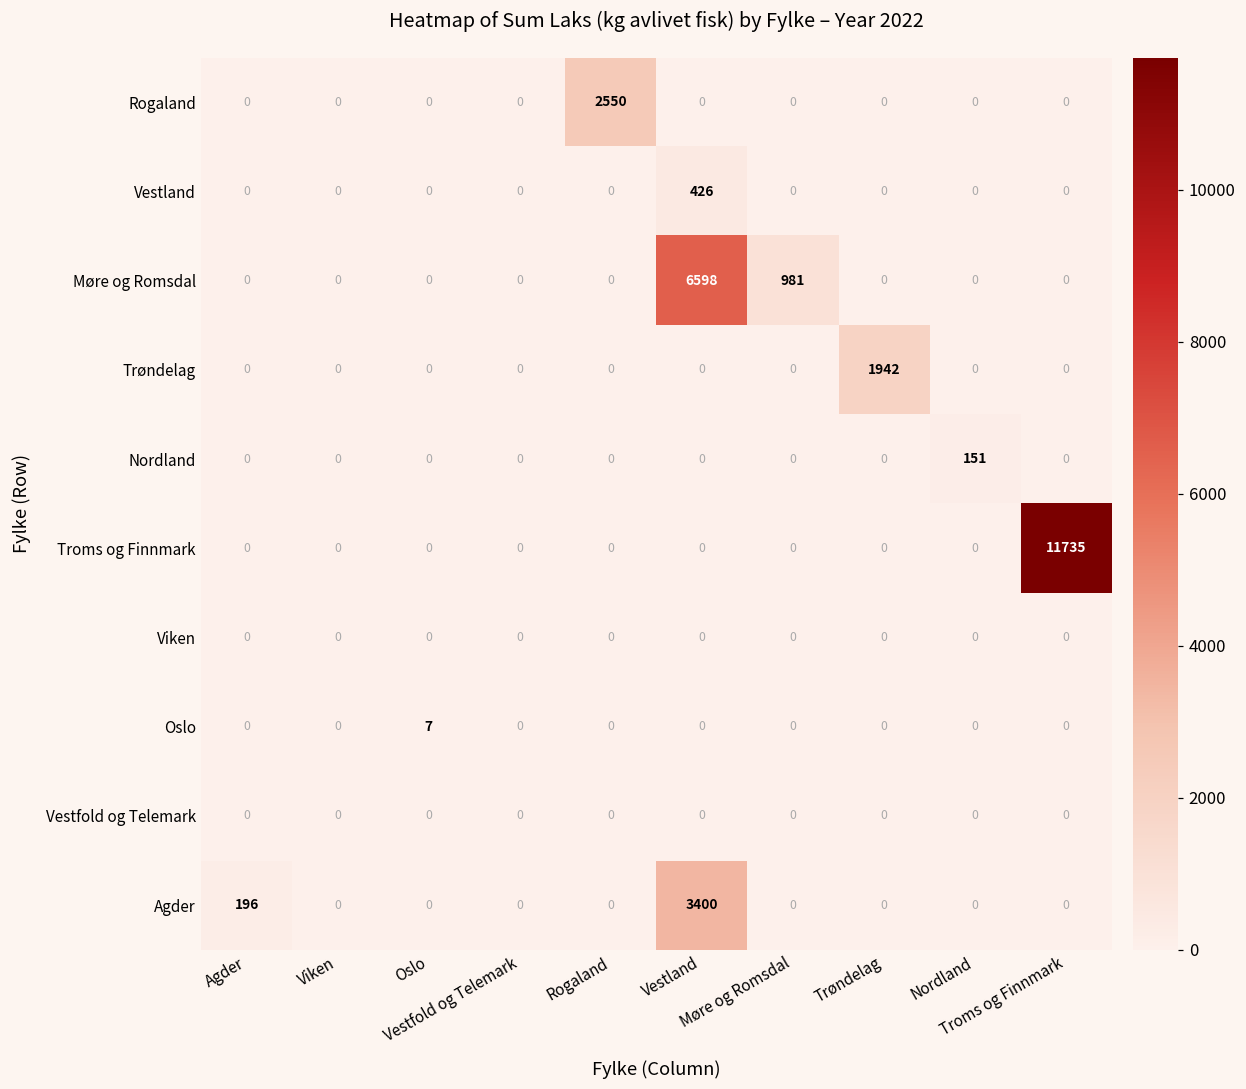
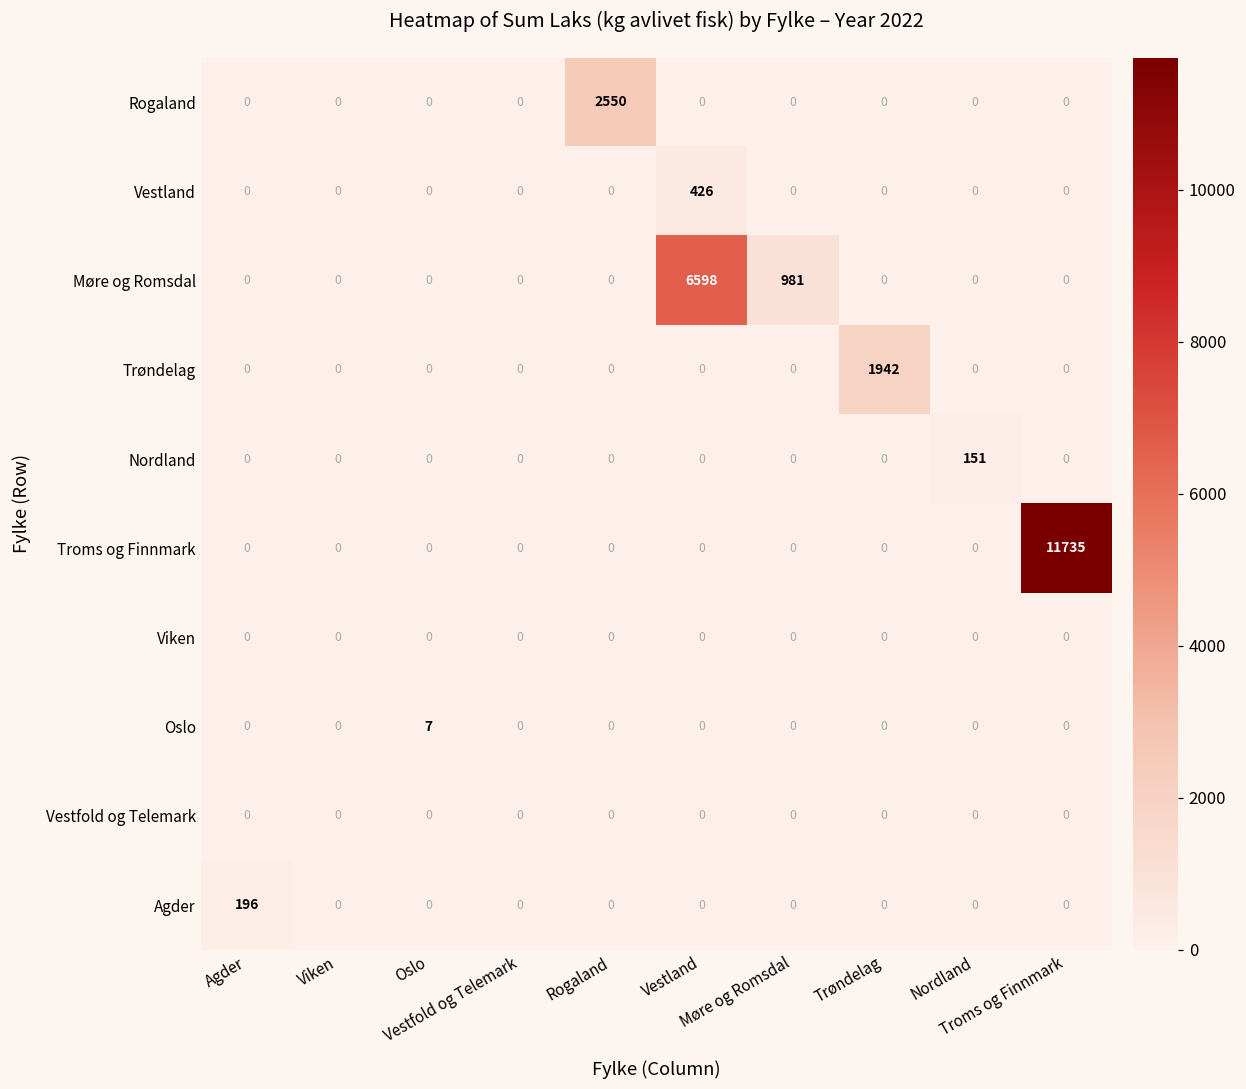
  {
    "Rogaland": {
      "Agder": 0,
      "Viken": 0,
      "Oslo": 0,
      "Vestfold og Telemark": 0,
      "Rogaland": 2550,
      "Vestland": 0,
      "Møre og Romsdal": 0,
      "Trøndelag": 0,
      "Nordland": 0,
      "Troms og Finnmark": 0
    },
    "Vestland": {
      "Agder": 0,
      "Viken": 0,
      "Oslo": 0,
      "Vestfold og Telemark": 0,
      "Rogaland": 0,
      "Vestland": 426,
      "Møre og Romsdal": 0,
      "Trøndelag": 0,
      "Nordland": 0,
      "Troms og Finnmark": 0
    },
    "Møre og Romsdal": {
      "Agder": 0,
      "Viken": 0,
      "Oslo": 0,
      "Vestfold og Telemark": 0,
      "Rogaland": 0,
      "Vestland": 6598,
      "Møre og Romsdal": 981,
      "Trøndelag": 0,
      "Nordland": 0,
      "Troms og Finnmark": 0
    },
    "Trøndelag": {
      "Agder": 0,
      "Viken": 0,
      "Oslo": 0,
      "Vestfold og Telemark": 0,
      "Rogaland": 0,
      "Vestland": 0,
      "Møre og Romsdal": 0,
      "Trøndelag": 1942,
      "Nordland": 0,
      "Troms og Finnmark": 0
    },
    "Nordland": {
      "Agder": 0,
      "Viken": 0,
      "Oslo": 0,
      "Vestfold og Telemark": 0,
      "Rogaland": 0,
      "Vestland": 0,
      "Møre og Romsdal": 0,
      "Trøndelag": 0,
      "Nordland": 151,
      "Troms og Finnmark": 0
    },
    "Troms og Finnmark": {
      "Agder": 0,
      "Viken": 0,
      "Oslo": 0,
      "Vestfold og Telemark": 0,
      "Rogaland": 0,
      "Vestland": 0,
      "Møre og Romsdal": 0,
      "Trøndelag": 0,
      "Nordland": 0,
      "Troms og Finnmark": 11735
    },
    "Viken": {
      "Agder": 0,
      "Viken": 0,
      "Oslo": 0,
      "Vestfold og Telemark": 0,
      "Rogaland": 0,
      "Vestland": 0,
      "Møre og Romsdal": 0,
      "Trøndelag": 0,
      "Nordland": 0,
      "Troms og Finnmark": 0
    },
    "Oslo": {
      "Agder": 0,
      "Viken": 0,
      "Oslo": 7,
      "Vestfold og Telemark": 0,
      "Rogaland": 0,
      "Vestland": 0,
      "Møre og Romsdal": 0,
      "Trøndelag": 0,
      "Nordland": 0,
      "Troms og Finnmark": 0
    },
    "Vestfold og Telemark": {
      "Agder": 0,
      "Viken": 0,
      "Oslo": 0,
      "Vestfold og Telemark": 0,
      "Rogaland": 0,
      "Vestland": 0,
      "Møre og Romsdal": 0,
      "Trøndelag": 0,
      "Nordland": 0,
      "Troms og Finnmark": 0
    },
    "Agder": {
      "Agder": 196,
      "Viken": 0,
      "Oslo": 0,
      "Vestfold og Telemark": 0,
      "Rogaland": 0,
-     "Vestland": 3400,
+     "Vestland": 0,
      "Møre og Romsdal": 0,
      "Trøndelag": 0,
      "Nordland": 0,
      "Troms og Finnmark": 0
    }
  }
